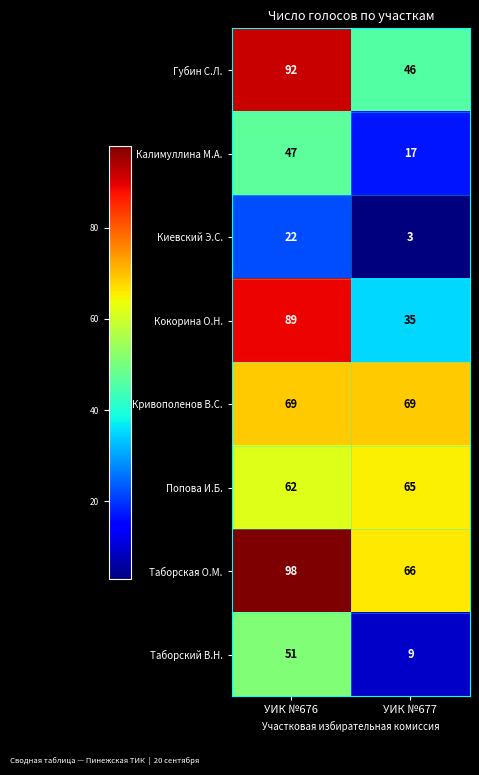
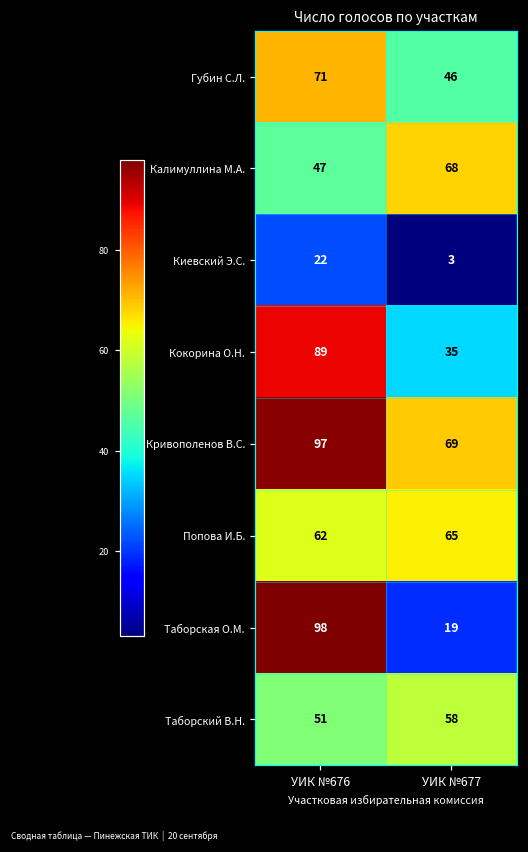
  {
    "Губин С.Л.": {
-     "УИК №676": 92,
+     "УИК №676": 71,
      "УИК №677": 46
    },
    "Калимуллина М.А.": {
      "УИК №676": 47,
-     "УИК №677": 17
+     "УИК №677": 68
    },
    "Киевский Э.С.": {
      "УИК №676": 22,
      "УИК №677": 3
    },
    "Кокорина О.Н.": {
      "УИК №676": 89,
      "УИК №677": 35
    },
    "Кривополенов В.С.": {
-     "УИК №676": 69,
+     "УИК №676": 97,
      "УИК №677": 69
    },
    "Попова И.Б.": {
      "УИК №676": 62,
      "УИК №677": 65
    },
    "Таборская О.М.": {
      "УИК №676": 98,
-     "УИК №677": 66
+     "УИК №677": 19
    },
    "Таборский В.Н.": {
      "УИК №676": 51,
-     "УИК №677": 9
+     "УИК №677": 58
    }
  }
